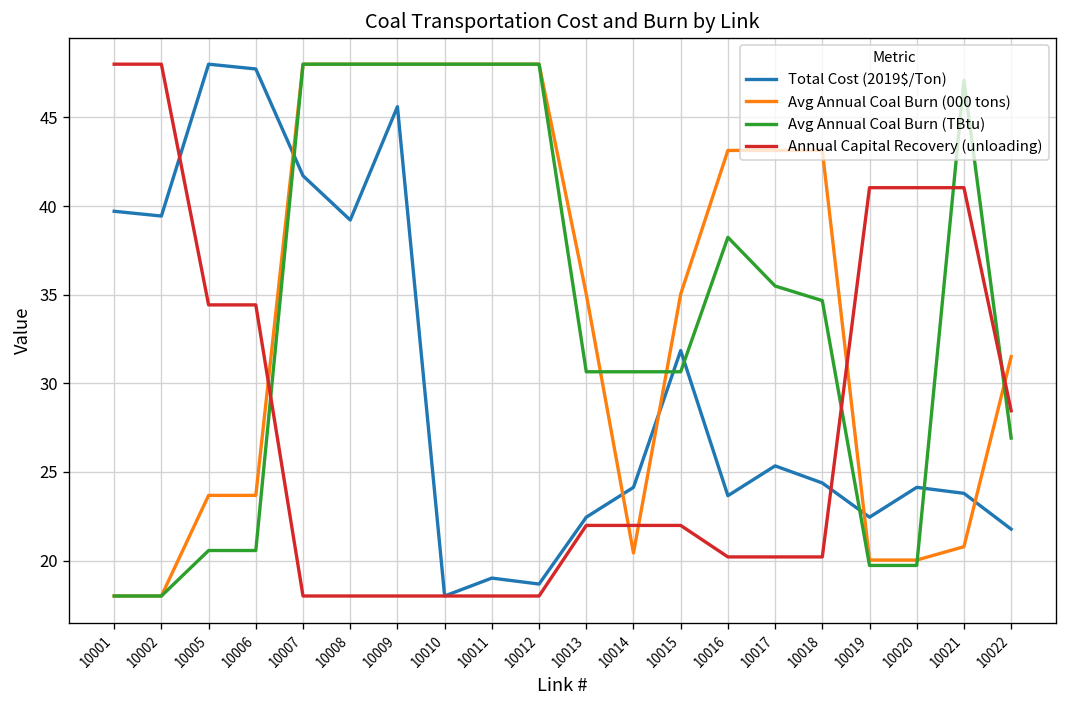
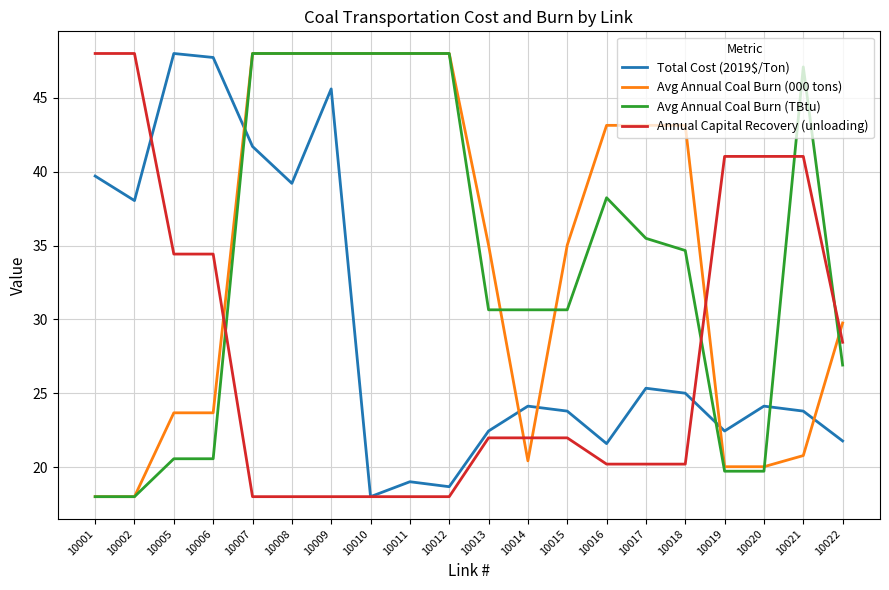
  {
    "Total Cost (2019$/Ton)": {
      "10001": 39.7,
-     "10002": 39.4,
+     "10002": 38.0,
      "10005": 48.0,
      "10006": 47.7,
      "10007": 41.7,
      "10008": 39.2,
      "10009": 45.6,
      "10011": 19.0,
      "10012": 18.7,
      "10013": 22.4,
      "10014": 24.1,
-     "10015": 31.8,
-     "10016": 23.7,
+     "10015": 23.8,
+     "10016": 21.6,
      "10017": 25.3,
-     "10018": 24.4,
+     "10018": 25.0,
      "10019": 22.4,
      "10020": 24.1,
      "10021": 23.8,
      "10022": 21.8
    },
    "Avg Annual Coal Burn (000 tons)": {
      "10005": 23.7,
      "10006": 23.7,
      "10013": 35.0,
      "10014": 20.4,
      "10015": 35.0,
      "10016": 43.1,
      "10019": 20.0,
      "10020": 20.0,
      "10021": 20.8,
-     "10022": 31.5
+     "10022": 29.8
    },
    "Avg Annual Coal Burn (TBtu)": {
      "10005": 20.6,
      "10006": 20.6,
      "10013": 30.6,
      "10014": 30.6,
      "10015": 30.6,
      "10016": 38.2,
      "10017": 35.5,
      "10018": 34.7,
      "10019": 19.7,
      "10020": 19.7,
      "10022": 26.9
    },
    "Annual Capital Recovery (unloading)": {
      "10001": 48.0,
      "10002": 48.0,
      "10005": 34.4,
      "10006": 34.4,
      "10007": 18.0,
      "10008": 18.0,
      "10009": 18.0,
      "10011": 18.0,
      "10012": 18.0,
      "10013": 22.0,
      "10014": 22.0,
      "10015": 22.0,
      "10016": 20.2,
      "10017": 20.2,
      "10018": 20.2,
      "10019": 41.0,
      "10020": 41.0,
      "10021": 41.0,
      "10022": 28.5
    }
  }
